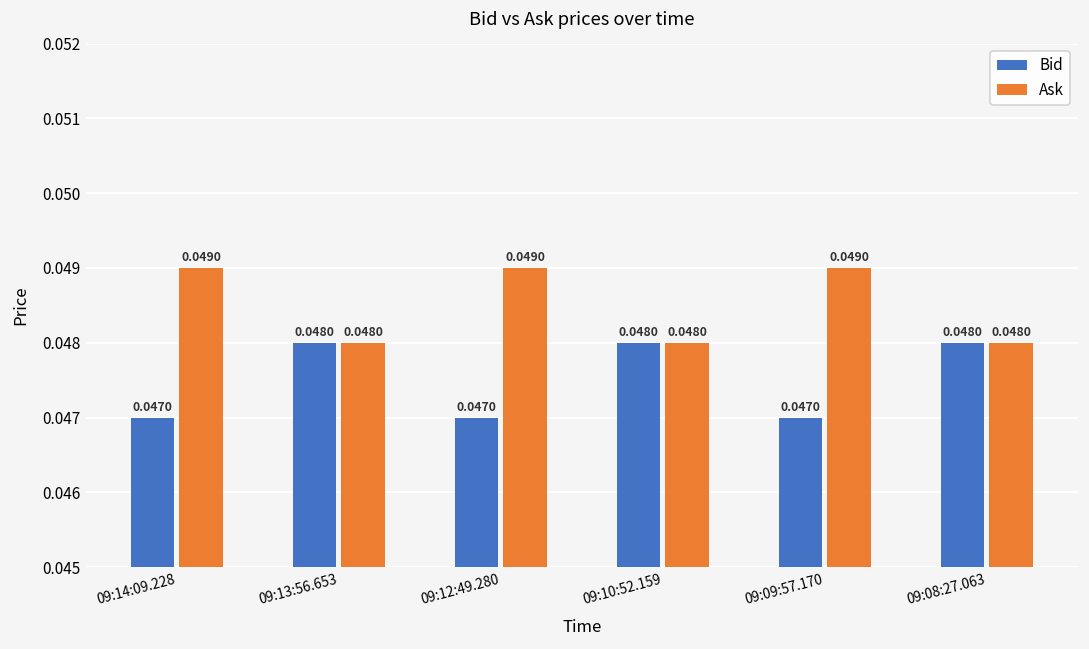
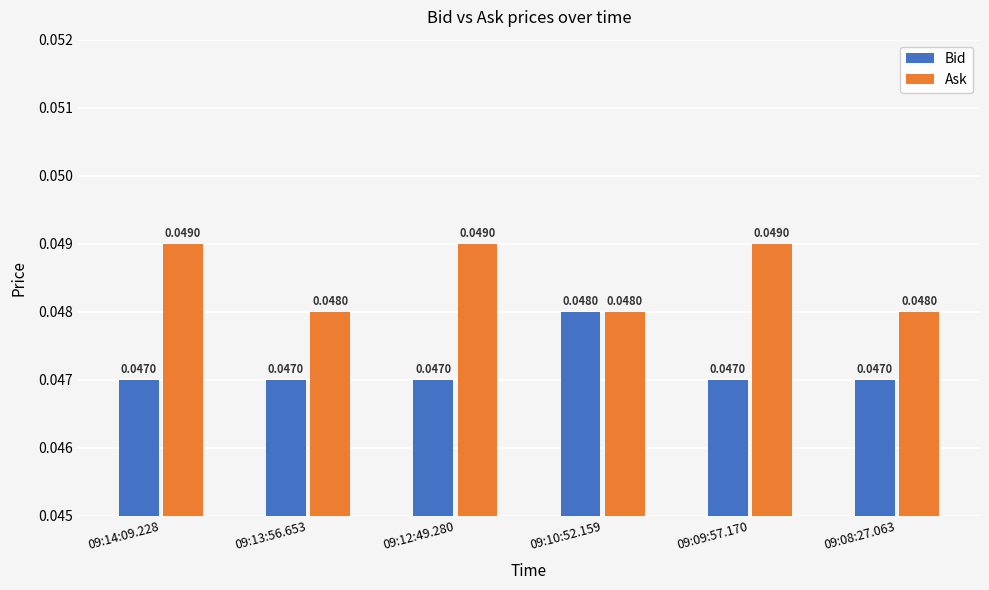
  {
    "Bid": {
      "09:14:09.228": 0.0470,
-     "09:13:56.653": 0.0480,
+     "09:13:56.653": 0.0470,
      "09:12:49.280": 0.0470,
      "09:10:52.159": 0.0480,
      "09:09:57.170": 0.0470,
-     "09:08:27.063": 0.0480
+     "09:08:27.063": 0.0470
    },
    "Ask": {
      "09:14:09.228": 0.0490,
      "09:13:56.653": 0.0480,
      "09:12:49.280": 0.0490,
      "09:10:52.159": 0.0480,
      "09:09:57.170": 0.0490,
      "09:08:27.063": 0.0480
    }
  }
